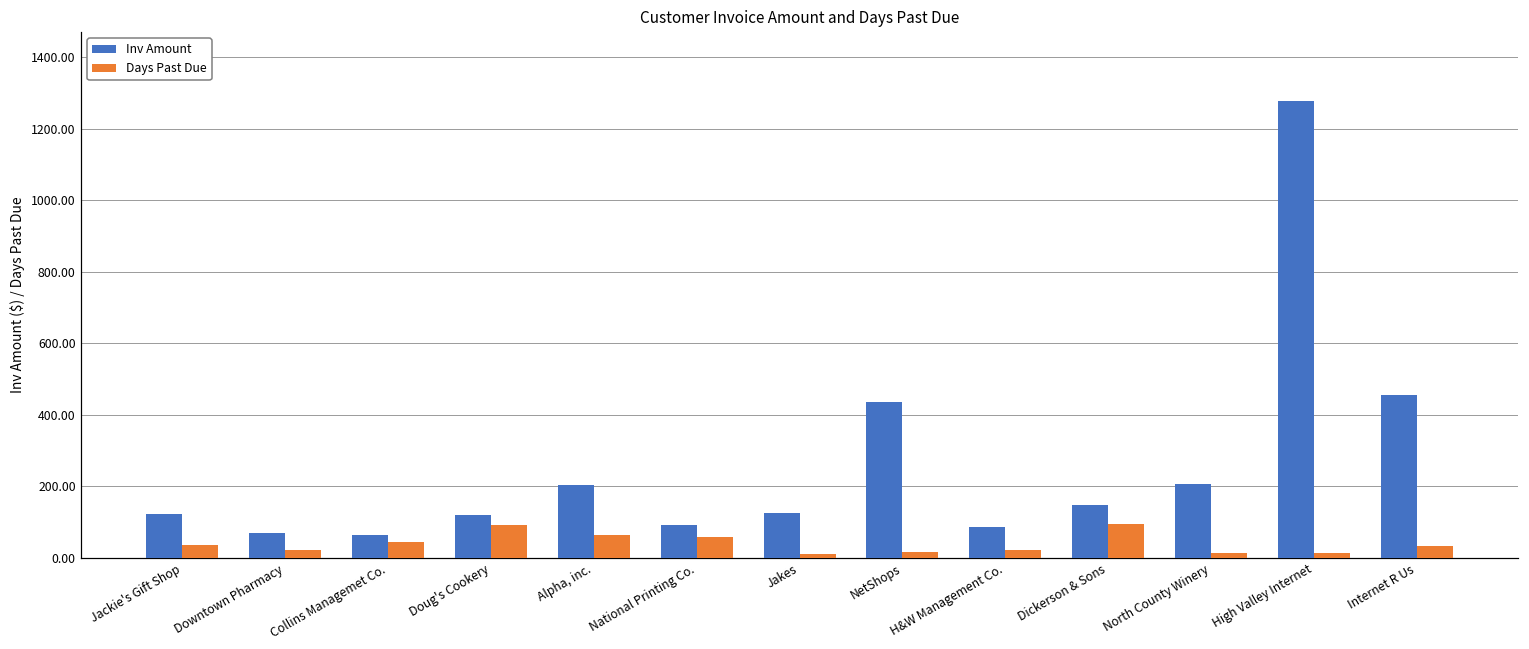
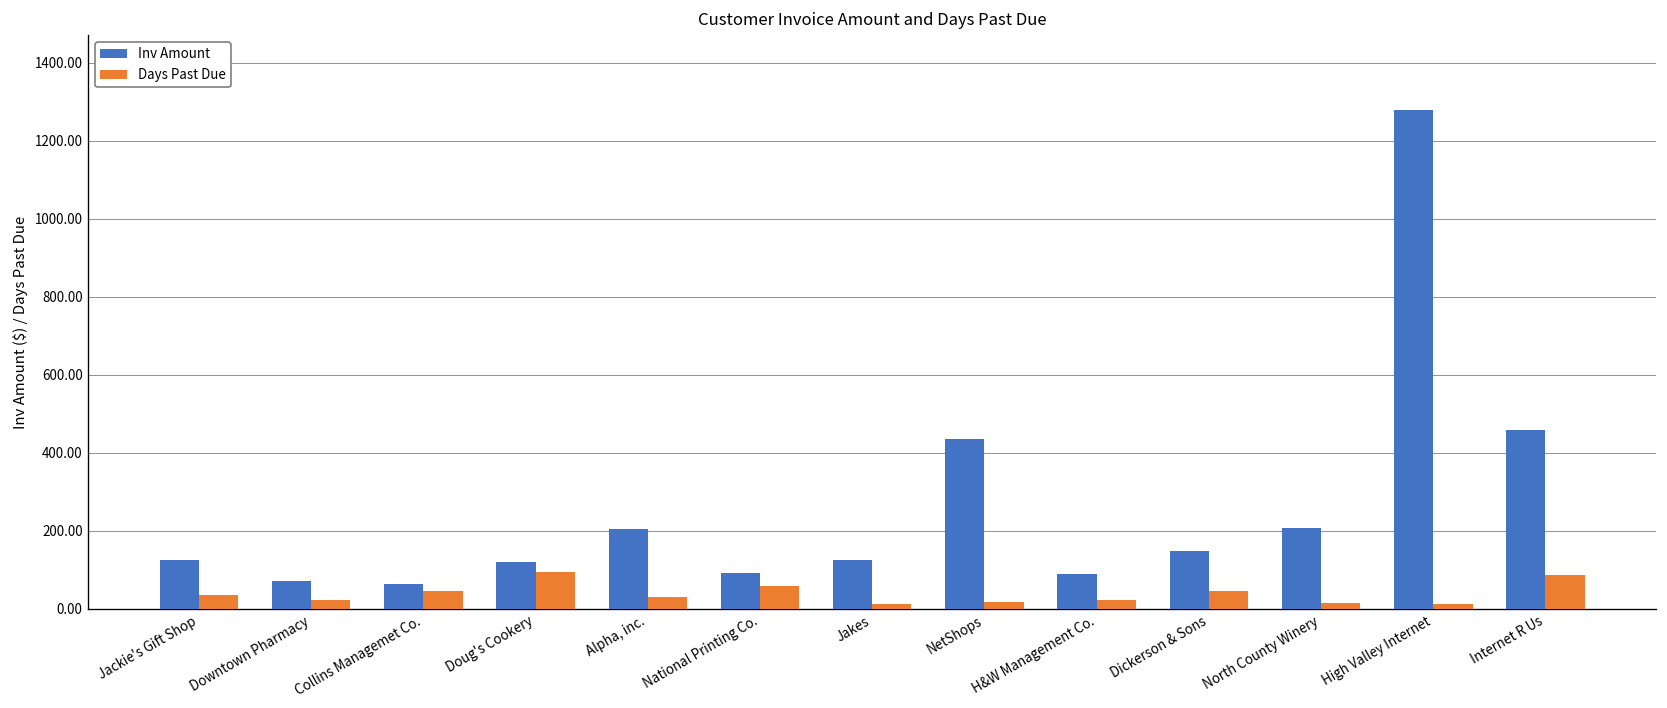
  {
    "Inv Amount": {
      "Jackie's Gift Shop": 120,
      "Downtown Pharmacy": 70,
      "Collins Managemet Co.": 60,
      "Doug's Cookery": 120,
      "Alpha, inc.": 200,
      "National Printing Co.": 90,
      "Jakes": 130,
      "NetShops": 440,
      "H&W Management Co.": 90,
      "Dickerson & Sons": 150,
      "North County Winery": 210,
      "High Valley Internet": 1280,
      "Internet R Us": 460
    },
    "Days Past Due": {
      "Jackie's Gift Shop": 40,
      "Downtown Pharmacy": 20,
      "Collins Managemet Co.": 50,
      "Doug's Cookery": 90,
-     "Alpha, inc.": 60,
+     "Alpha, inc.": 30,
      "National Printing Co.": 60,
      "Jakes": 10,
      "NetShops": 20,
      "H&W Management Co.": 20,
-     "Dickerson & Sons": 90,
+     "Dickerson & Sons": 40,
      "North County Winery": 10,
      "High Valley Internet": 10,
-     "Internet R Us": 30
+     "Internet R Us": 90
    }
  }
